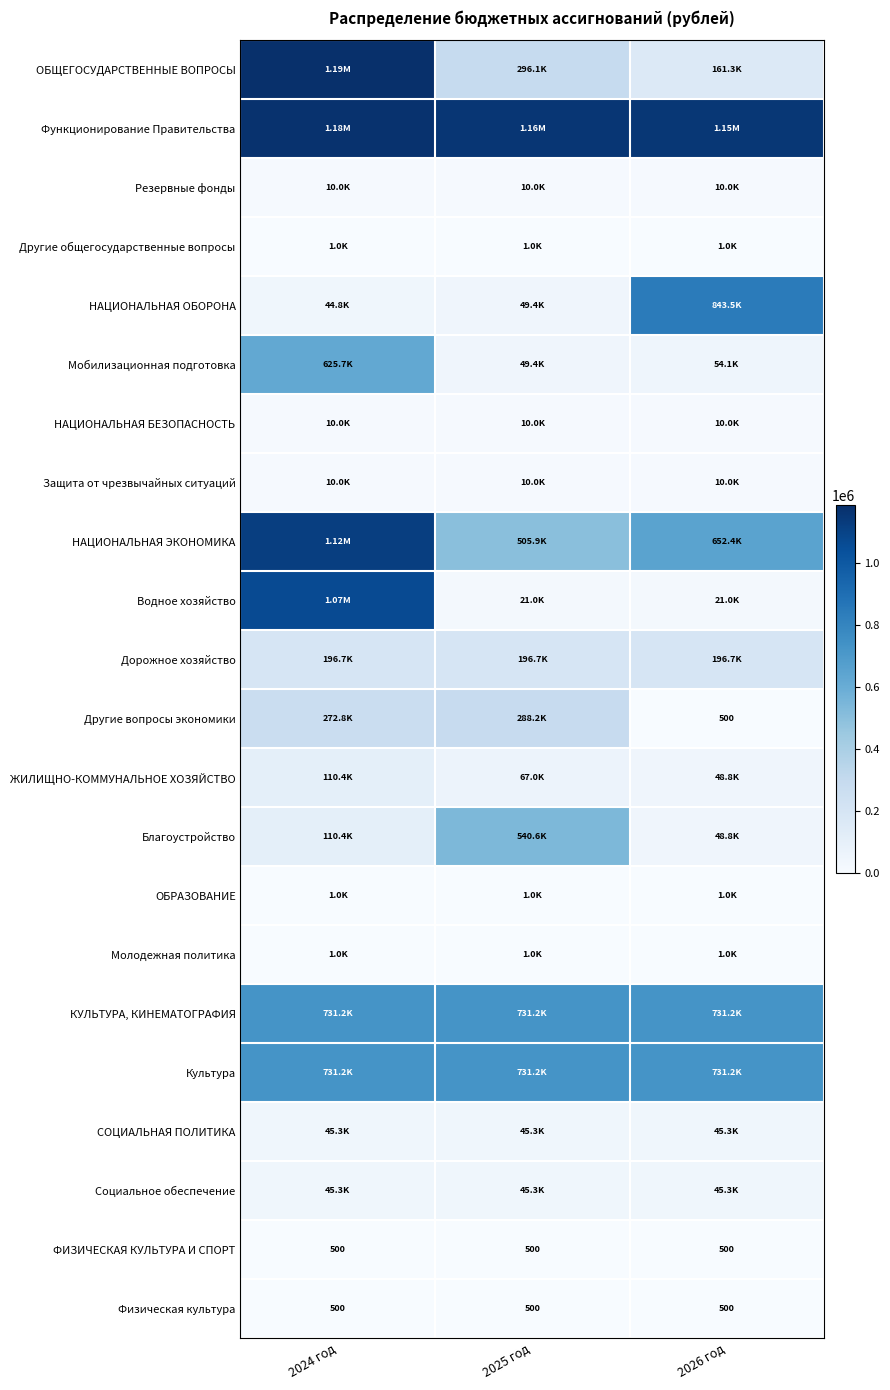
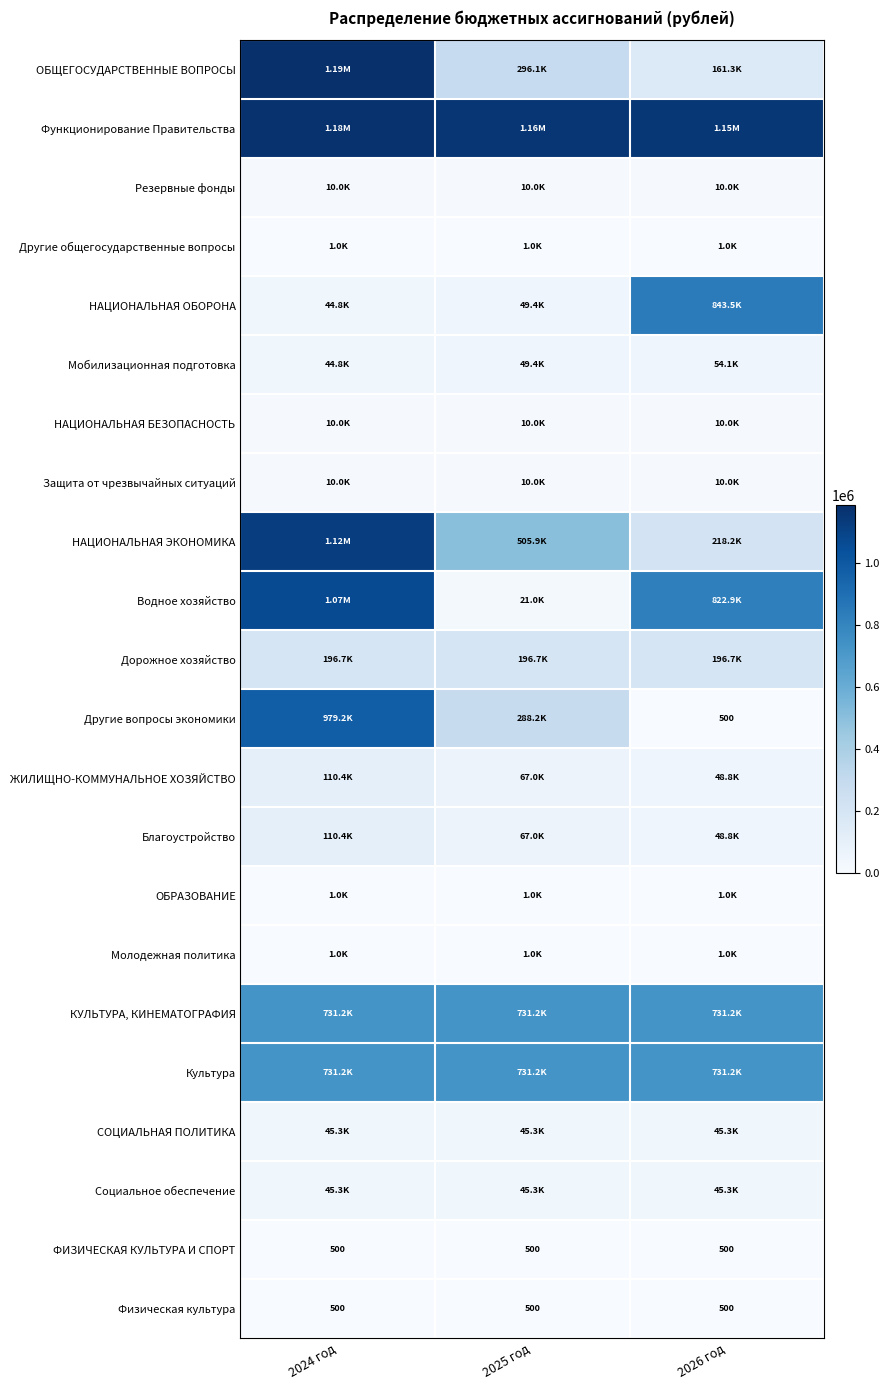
  {
    "ОБЩЕГОСУДАРСТВЕННЫЕ ВОПРОСЫ": {
      "2024 год": "1.19M",
      "2025 год": "296.1K",
      "2026 год": "161.3K"
    },
    "Функционирование Правительства": {
      "2024 год": "1.18M",
      "2025 год": "1.16M",
      "2026 год": "1.15M"
    },
    "Резервные фонды": {
      "2024 год": "10.0K",
      "2025 год": "10.0K",
      "2026 год": "10.0K"
    },
    "Другие общегосударственные вопросы": {
      "2024 год": "1.0K",
      "2025 год": "1.0K",
      "2026 год": "1.0K"
    },
    "НАЦИОНАЛЬНАЯ ОБОРОНА": {
      "2024 год": "44.8K",
      "2025 год": "49.4K",
      "2026 год": "843.5K"
    },
    "Мобилизационная подготовка": {
-     "2024 год": "625.7K",
+     "2024 год": "44.8K",
      "2025 год": "49.4K",
      "2026 год": "54.1K"
    },
    "НАЦИОНАЛЬНАЯ БЕЗОПАСНОСТЬ": {
      "2024 год": "10.0K",
      "2025 год": "10.0K",
      "2026 год": "10.0K"
    },
    "Защита от чрезвычайных ситуаций": {
      "2024 год": "10.0K",
      "2025 год": "10.0K",
      "2026 год": "10.0K"
    },
    "НАЦИОНАЛЬНАЯ ЭКОНОМИКА": {
      "2024 год": "1.12M",
      "2025 год": "505.9K",
-     "2026 год": "652.4K"
+     "2026 год": "218.2K"
    },
    "Водное хозяйство": {
      "2024 год": "1.07M",
      "2025 год": "21.0K",
-     "2026 год": "21.0K"
+     "2026 год": "822.9K"
    },
    "Дорожное хозяйство": {
      "2024 год": "196.7K",
      "2025 год": "196.7K",
      "2026 год": "196.7K"
    },
    "Другие вопросы экономики": {
-     "2024 год": "272.8K",
+     "2024 год": "979.2K",
      "2025 год": "288.2K",
      "2026 год": "500"
    },
    "ЖИЛИЩНО-КОММУНАЛЬНОЕ ХОЗЯЙСТВО": {
      "2024 год": "110.4K",
      "2025 год": "67.0K",
      "2026 год": "48.8K"
    },
    "Благоустройство": {
      "2024 год": "110.4K",
-     "2025 год": "540.6K",
+     "2025 год": "67.0K",
      "2026 год": "48.8K"
    },
    "ОБРАЗОВАНИЕ": {
      "2024 год": "1.0K",
      "2025 год": "1.0K",
      "2026 год": "1.0K"
    },
    "Молодежная политика": {
      "2024 год": "1.0K",
      "2025 год": "1.0K",
      "2026 год": "1.0K"
    },
    "КУЛЬТУРА, КИНЕМАТОГРАФИЯ": {
      "2024 год": "731.2K",
      "2025 год": "731.2K",
      "2026 год": "731.2K"
    },
    "Культура": {
      "2024 год": "731.2K",
      "2025 год": "731.2K",
      "2026 год": "731.2K"
    },
    "СОЦИАЛЬНАЯ ПОЛИТИКА": {
      "2024 год": "45.3K",
      "2025 год": "45.3K",
      "2026 год": "45.3K"
    },
    "Социальное обеспечение": {
      "2024 год": "45.3K",
      "2025 год": "45.3K",
      "2026 год": "45.3K"
    },
    "ФИЗИЧЕСКАЯ КУЛЬТУРА И СПОРТ": {
      "2024 год": "500",
      "2025 год": "500",
      "2026 год": "500"
    },
    "Физическая культура": {
      "2024 год": "500",
      "2025 год": "500",
      "2026 год": "500"
    }
  }
